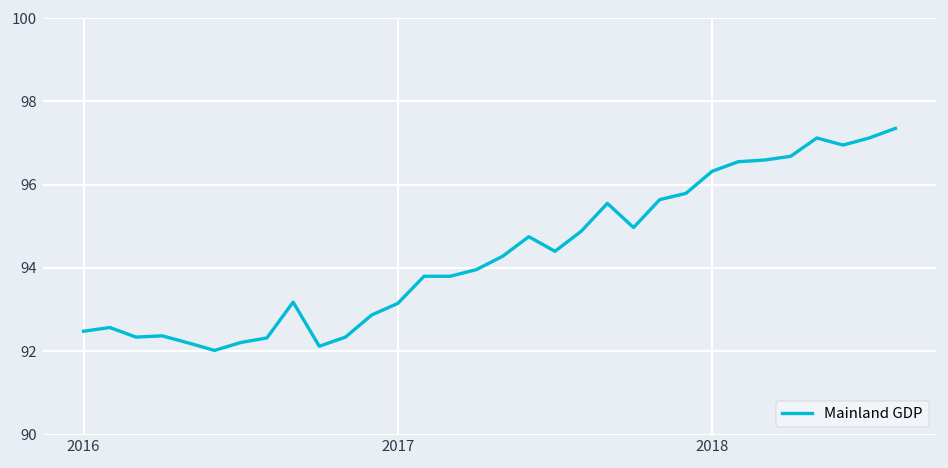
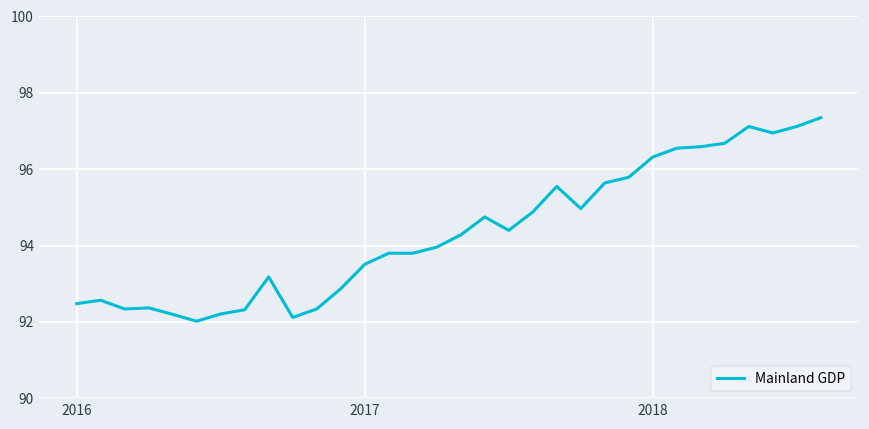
  {
    "2016": 92.5,
-   "2017": 93.2,
+   "2017": 93.5,
    "2018": 96.3
  }
